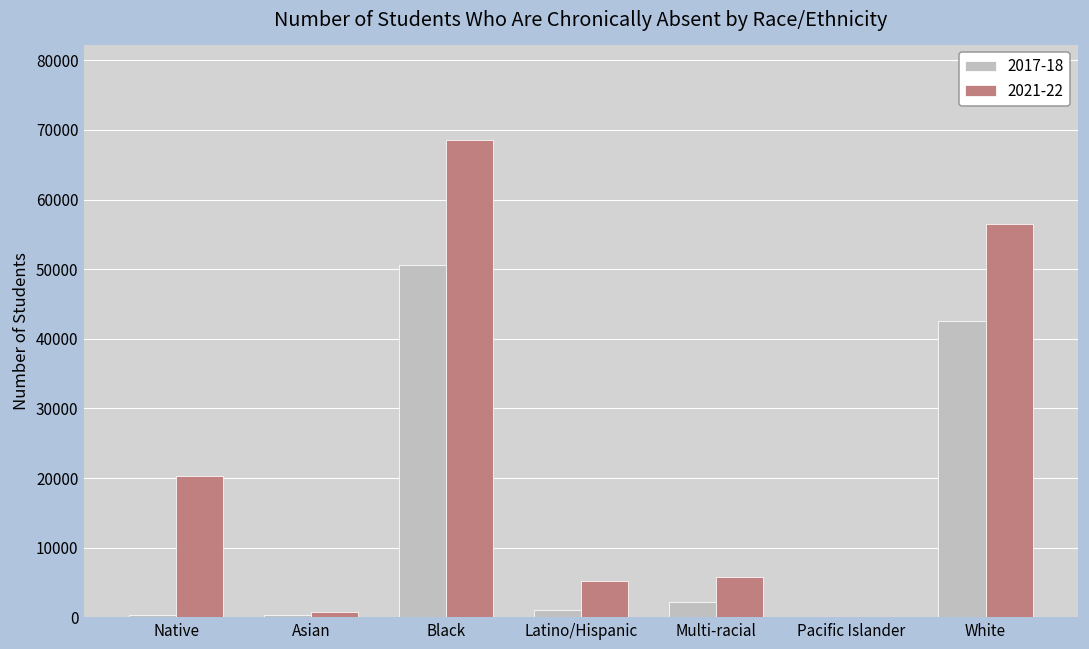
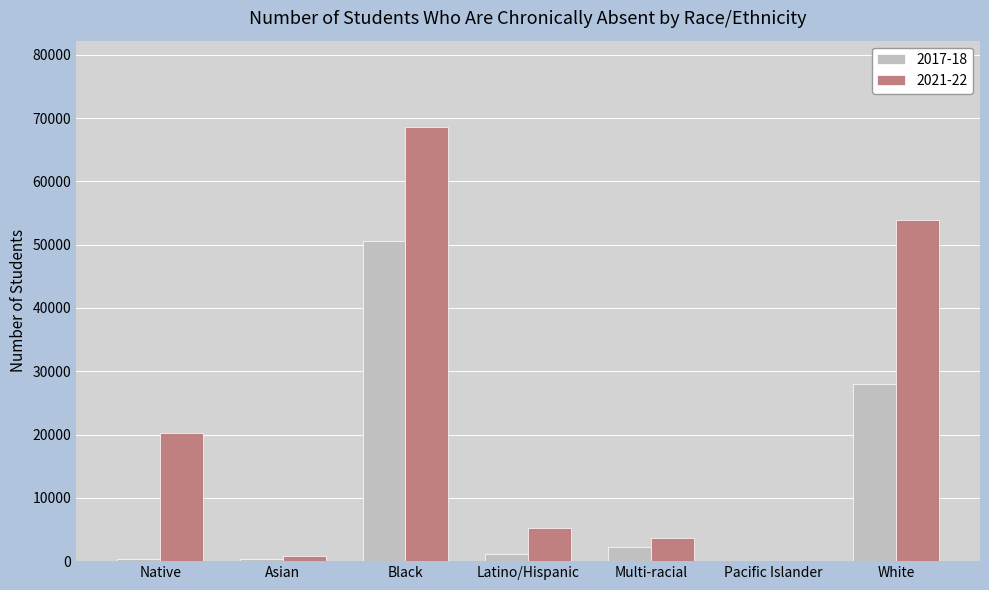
  {
    "2017-18": {
      "Black": 51000,
      "Latino/Hispanic": 1000,
      "Multi-racial": 2000,
-     "White": 43000
+     "White": 28000
    },
    "2021-22": {
      "Native": 20000,
      "Asian": 1000,
      "Black": 69000,
      "Latino/Hispanic": 5000,
-     "Multi-racial": 6000,
-     "White": 56000
+     "Multi-racial": 4000,
+     "White": 54000
    }
  }
